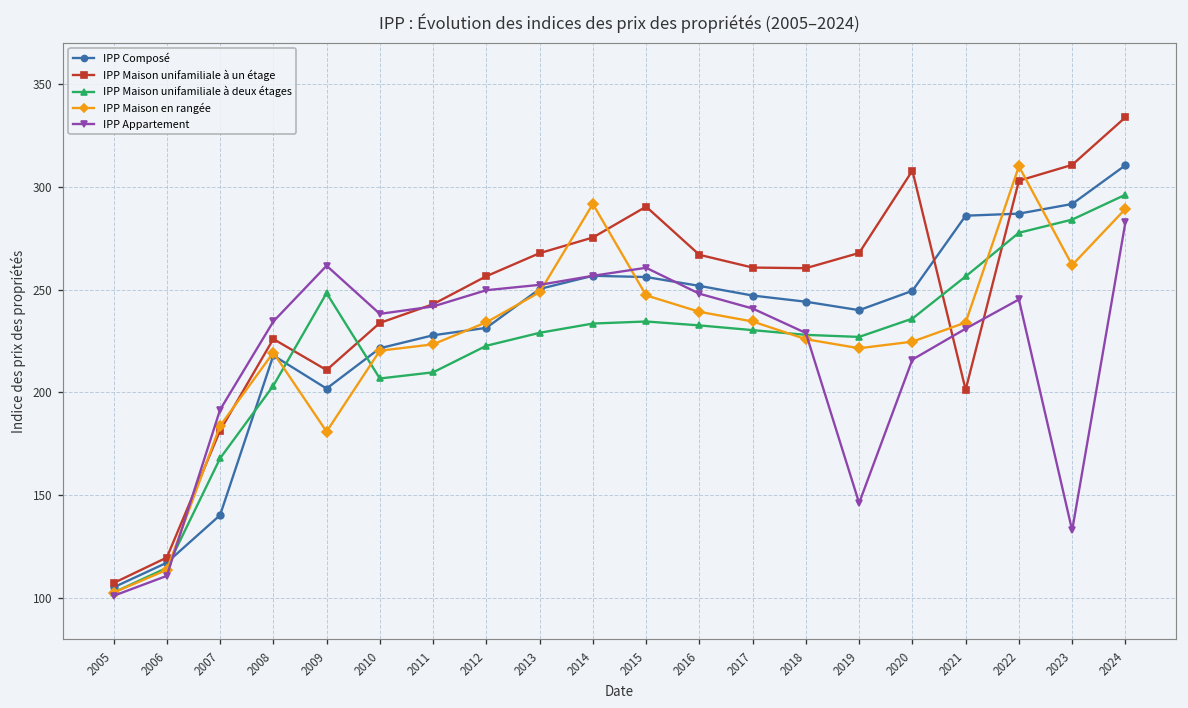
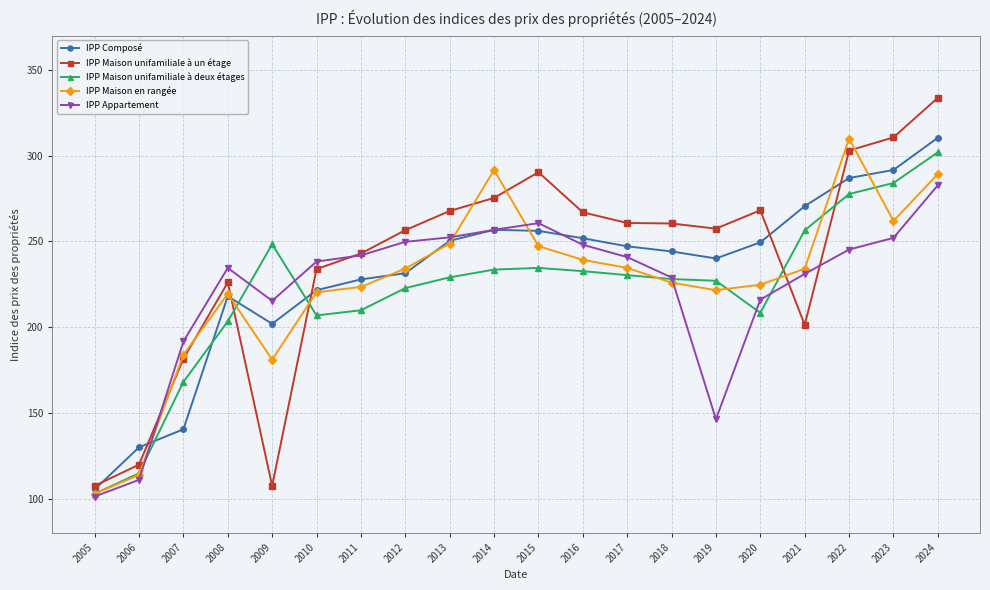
  {
    "IPP Composé": {
      "2005": 105,
-     "2006": 117,
+     "2006": 130,
      "2007": 140,
      "2009": 202,
      "2011": 228,
      "2012": 231,
      "2013": 250,
      "2015": 256,
      "2016": 252,
      "2017": 247,
      "2018": 244,
      "2019": 240,
      "2020": 249,
-     "2021": 286,
+     "2021": 271,
      "2022": 287,
      "2023": 292,
      "2024": 310
    },
    "IPP Maison unifamiliale à un étage": {
      "2005": 107,
      "2006": 120,
      "2007": 182,
      "2008": 226,
-     "2009": 211,
+     "2009": 107,
      "2010": 234,
      "2012": 257,
      "2013": 268,
      "2014": 275,
      "2015": 290,
      "2016": 267,
      "2017": 261,
      "2018": 260,
-     "2019": 268,
-     "2020": 308,
+     "2019": 257,
+     "2020": 268,
      "2021": 201,
      "2022": 303,
      "2023": 311,
      "2024": 334
    },
    "IPP Maison unifamiliale à deux étages": {
      "2007": 168,
      "2008": 203,
      "2009": 248,
      "2010": 207,
      "2011": 210,
      "2012": 223,
      "2013": 229,
      "2014": 234,
      "2015": 235,
      "2016": 233,
      "2017": 230,
      "2019": 227,
-     "2020": 236,
+     "2020": 208,
      "2021": 256,
      "2022": 278,
      "2023": 284,
-     "2024": 296
+     "2024": 302
    },
    "IPP Maison en rangée": {
      "2007": 184,
      "2009": 181,
      "2011": 223,
      "2012": 234,
      "2013": 249,
      "2014": 292,
      "2015": 247,
      "2016": 239,
      "2017": 235,
      "2018": 226,
      "2019": 222,
      "2020": 225,
      "2021": 234,
      "2022": 310,
      "2023": 262,
      "2024": 289
    },
    "IPP Appartement": {
      "2005": 101,
      "2006": 111,
      "2007": 192,
      "2008": 235,
-     "2009": 262,
+     "2009": 215,
      "2010": 238,
      "2012": 250,
      "2013": 252,
      "2015": 261,
      "2016": 248,
      "2017": 241,
      "2019": 146,
      "2020": 216,
      "2021": 231,
      "2022": 245,
-     "2023": 133,
+     "2023": 252,
      "2024": 283
    }
  }
